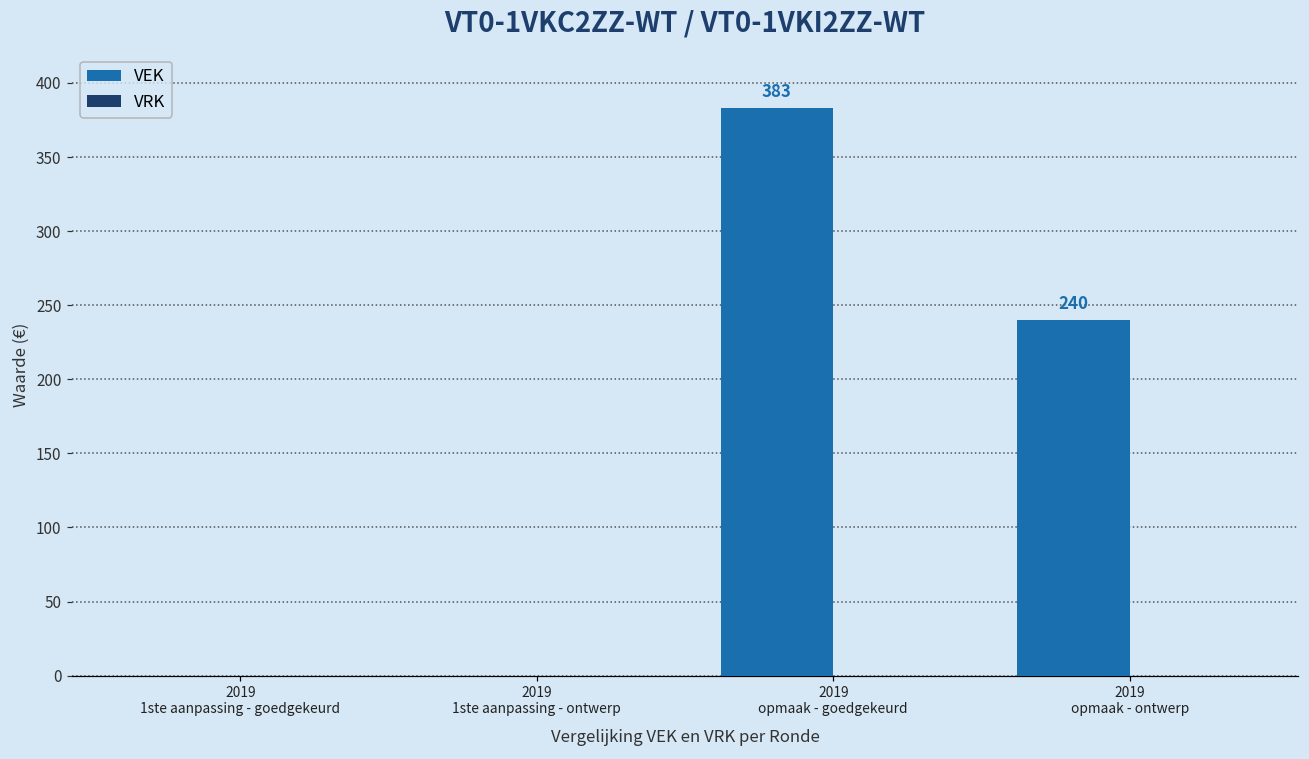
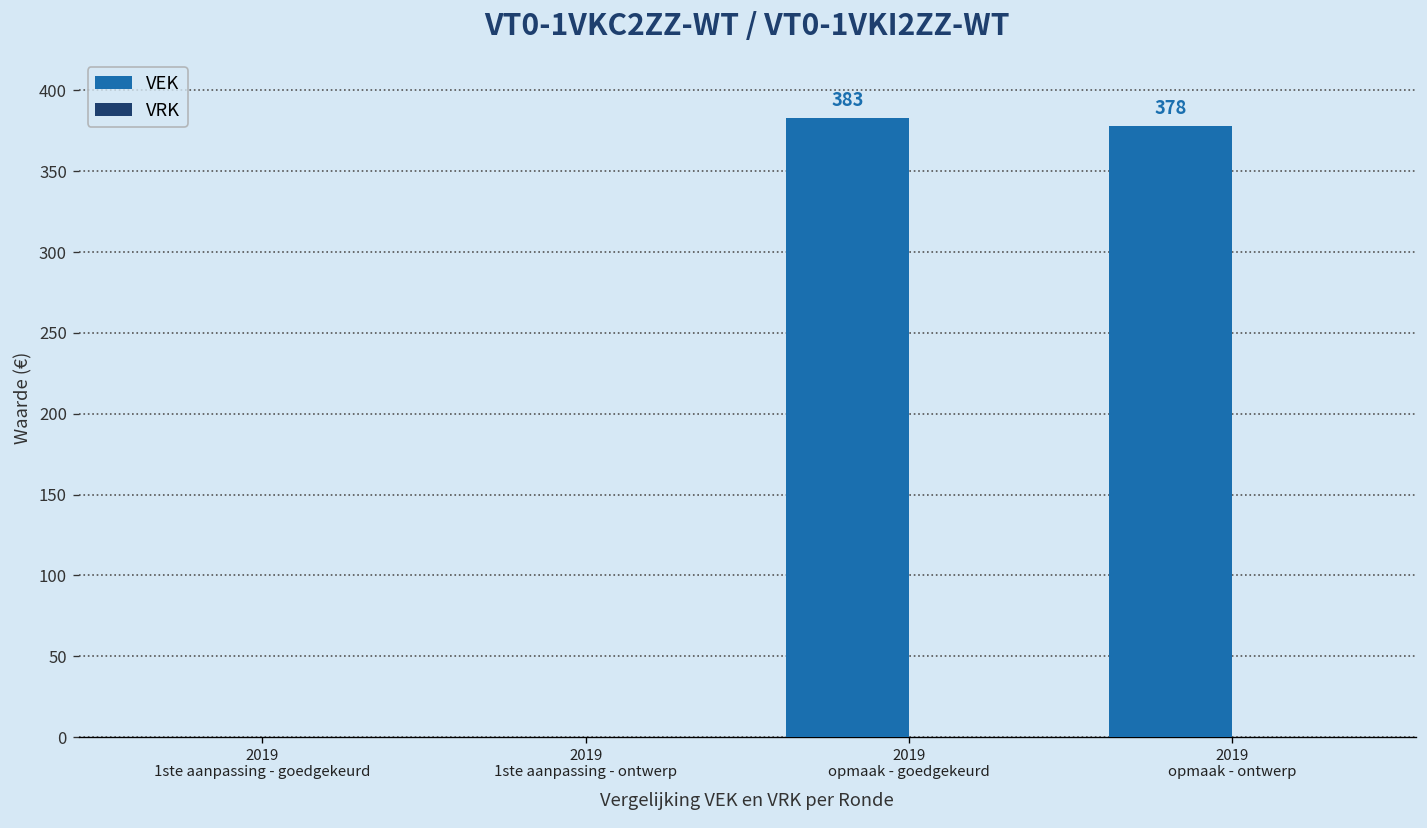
  {
    "VEK": {
      "2019 opmaak - goedgekeurd": 383,
-     "2019 opmaak - ontwerp": 240
+     "2019 opmaak - ontwerp": 378
    },
    "VRK": {
      "2019 1ste aanpassing - goedgekeurd": 0,
      "2019 1ste aanpassing - ontwerp": 0,
      "2019 opmaak - goedgekeurd": 0,
      "2019 opmaak - ontwerp": 0
    }
  }
